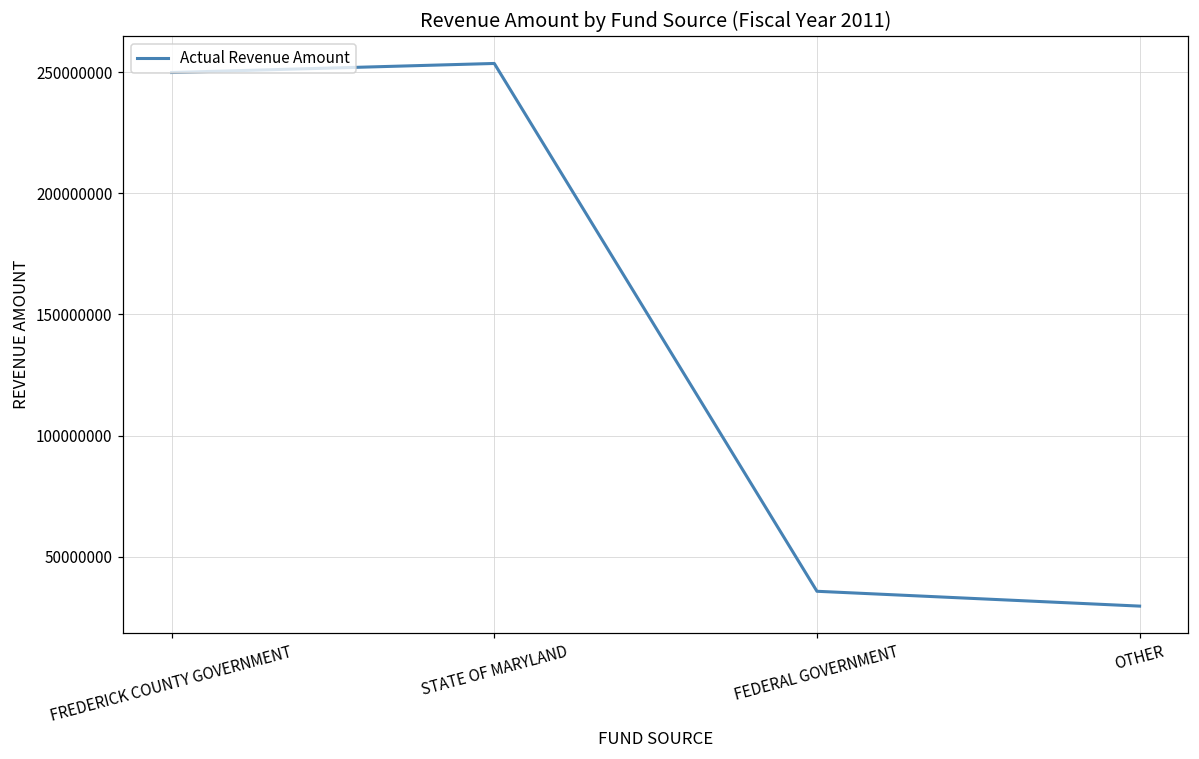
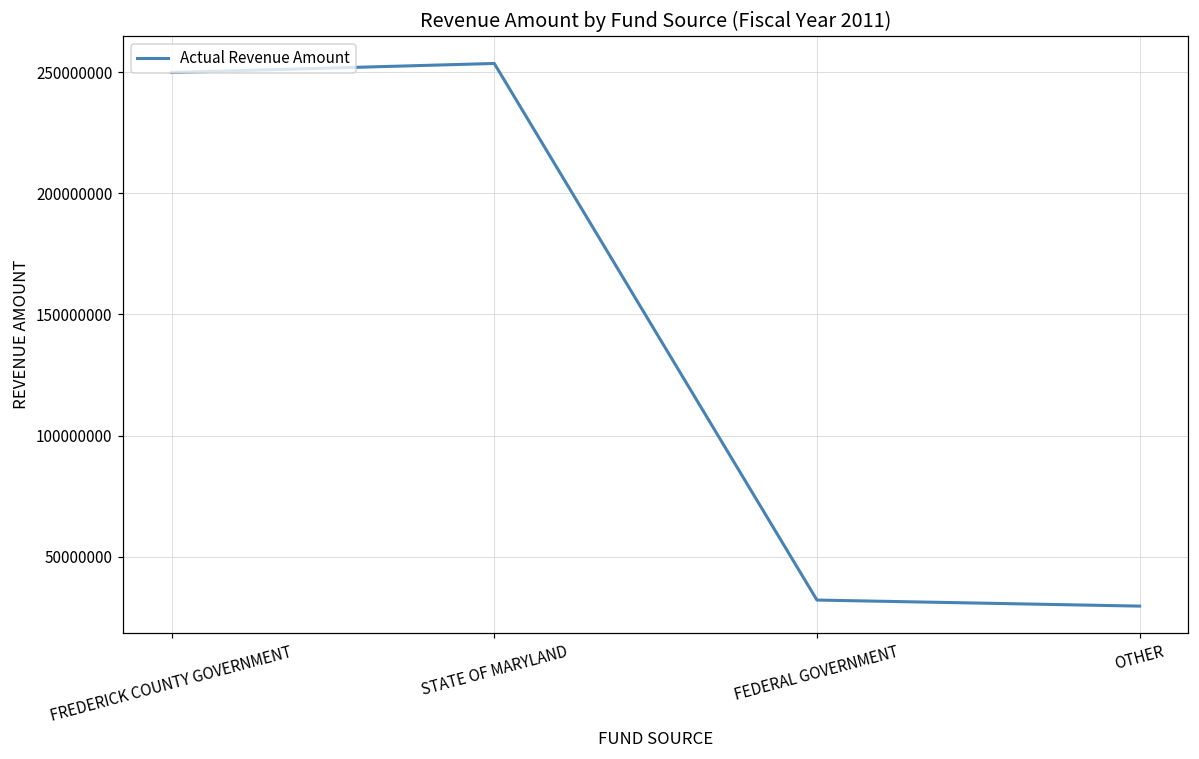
  {
    "FREDERICK COUNTY GOVERNMENT": 250000000,
    "STATE OF MARYLAND": 254000000,
-   "FEDERAL GOVERNMENT": 36000000,
+   "FEDERAL GOVERNMENT": 32000000,
    "OTHER": 30000000
  }
